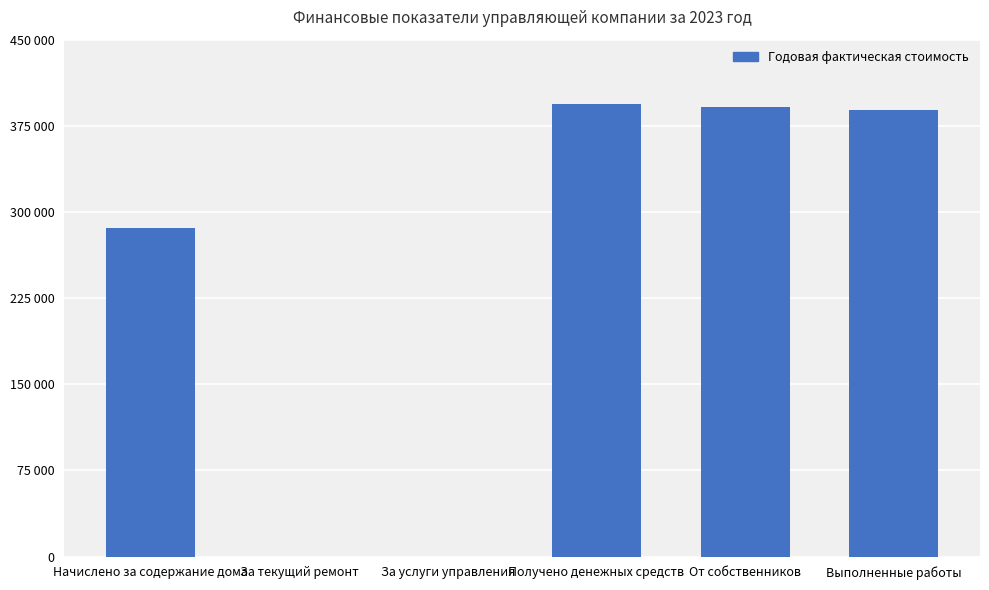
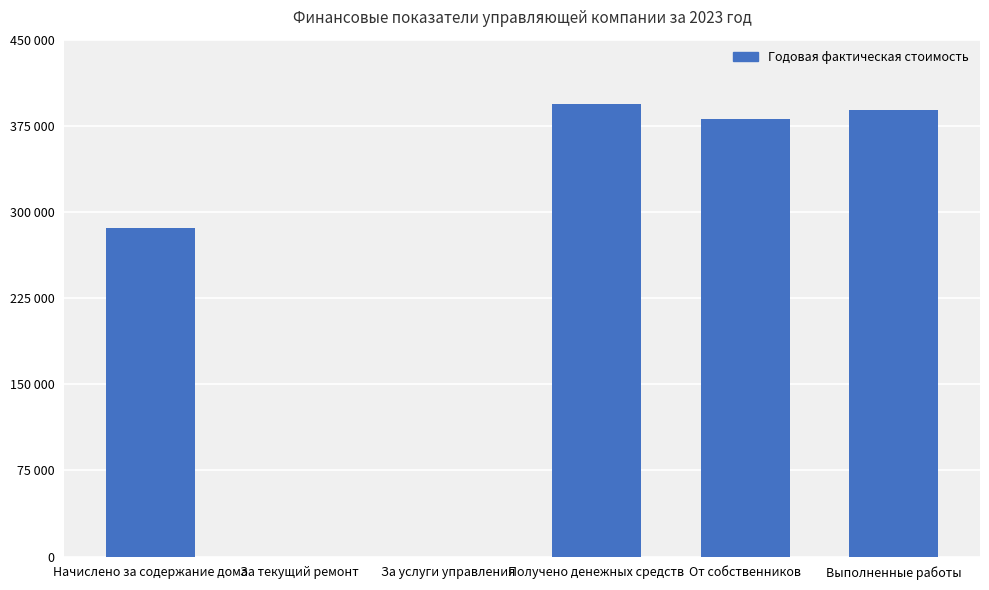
  {
    "Начислено за содержание дома": 286000,
    "За текущий ремонт": 0,
    "За услуги управления": 0,
    "Получено денежных средств": 394000,
-   "От собственников": 391000,
+   "От собственников": 381000,
    "Выполненные работы": 389000
  }
